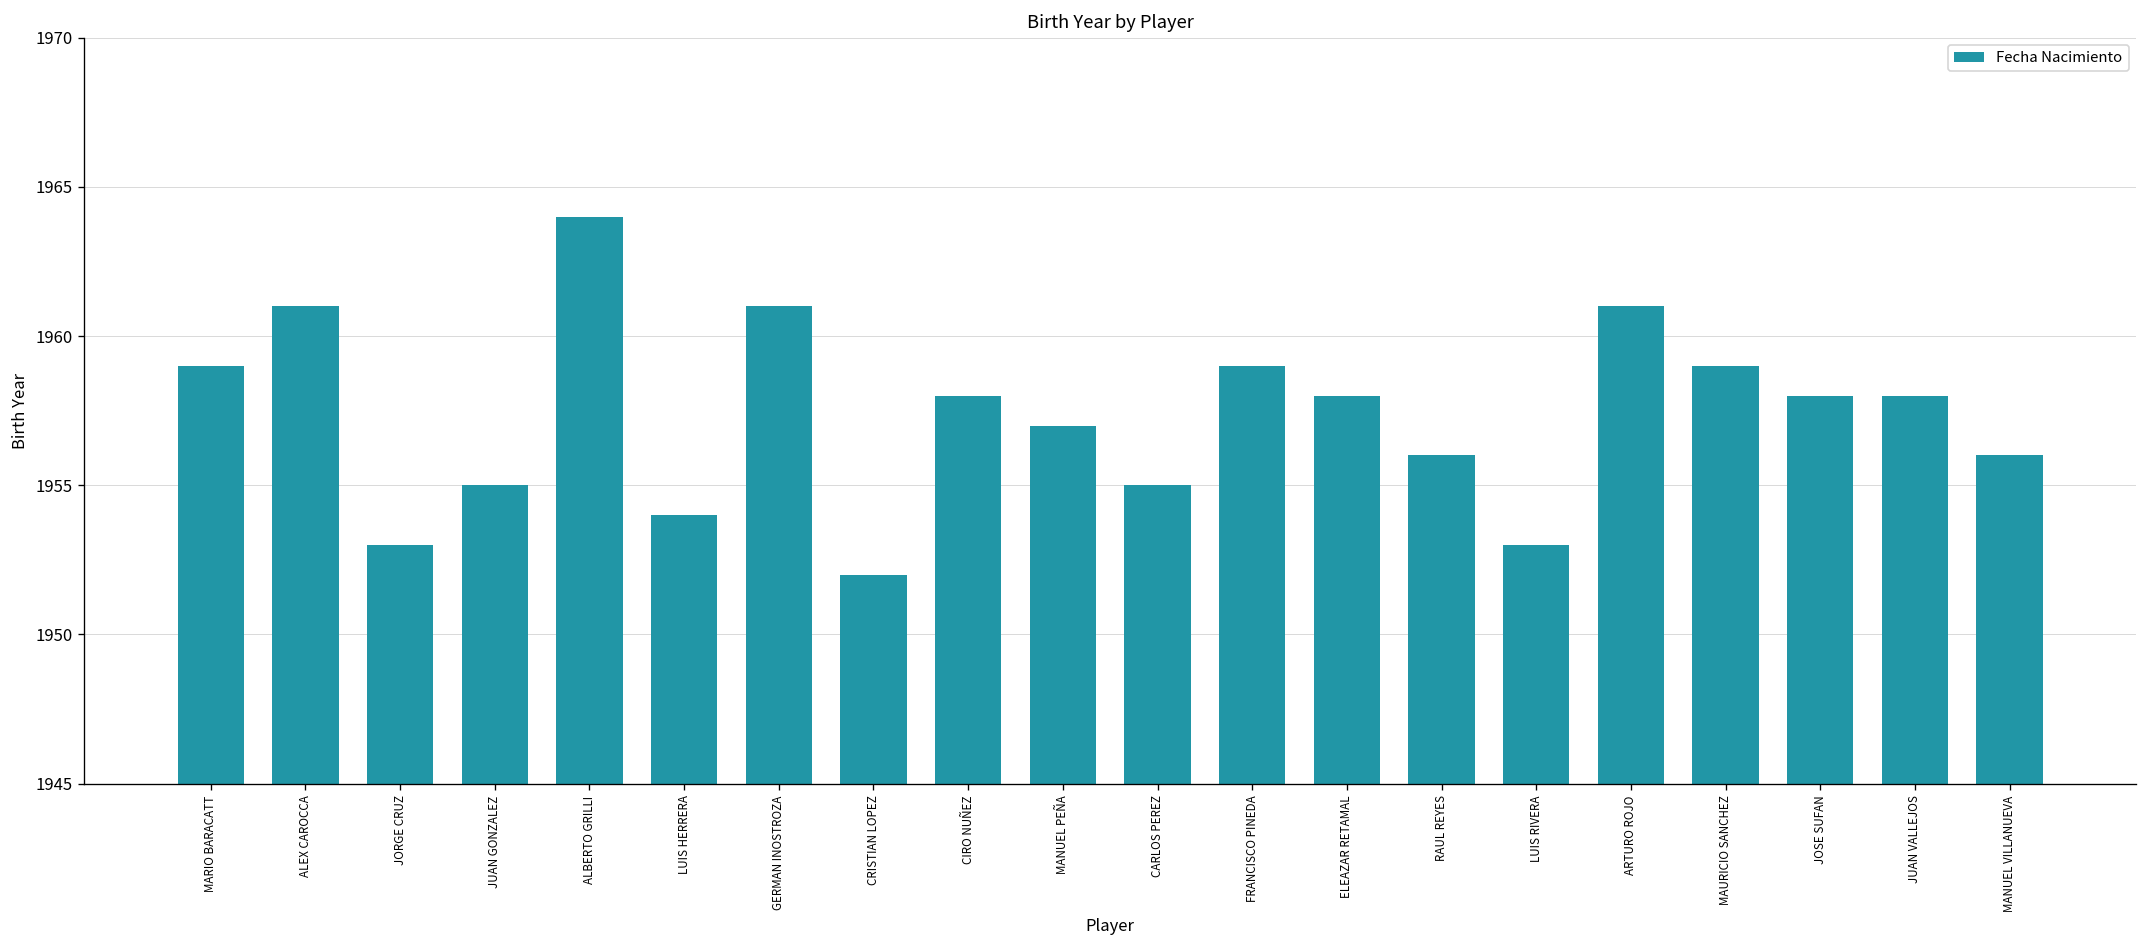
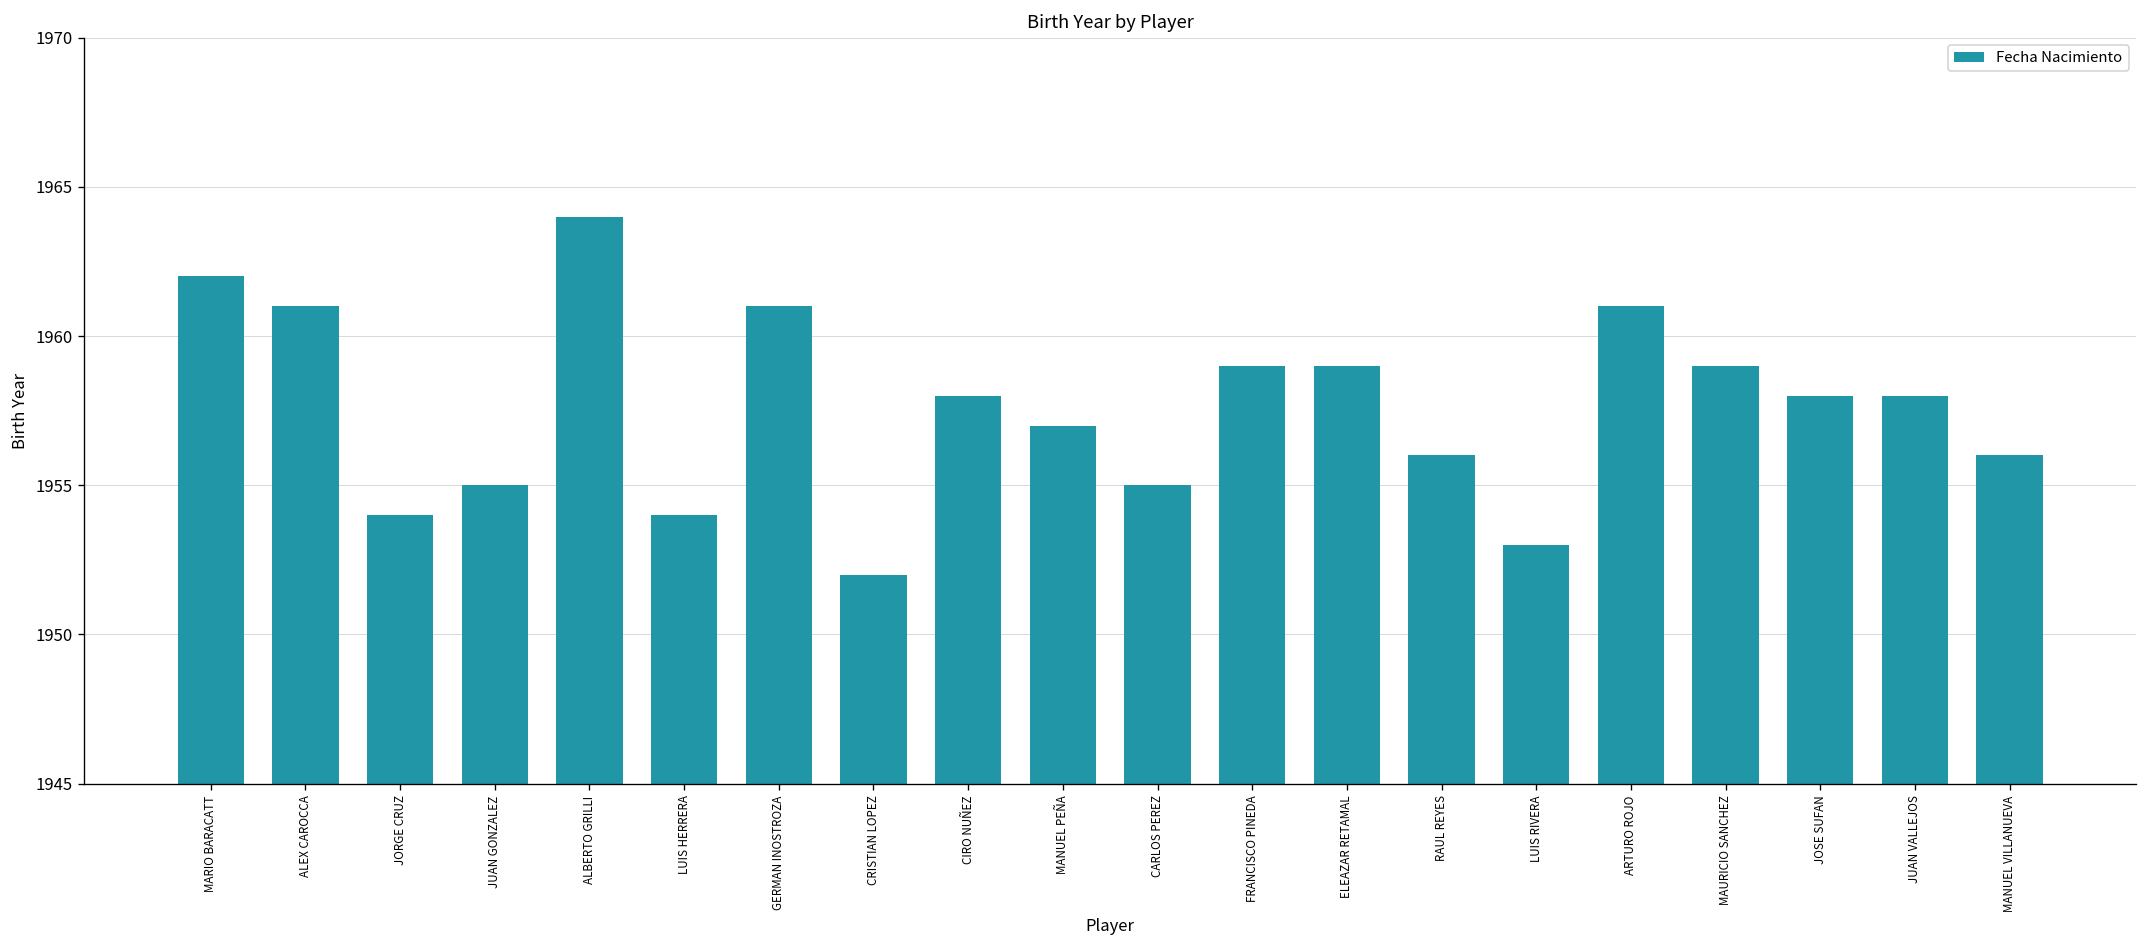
  {
-   "MARIO BARACATT": 1959,
+   "MARIO BARACATT": 1962,
    "ALEX CAROCCA": 1961,
-   "JORGE CRUZ": 1953,
+   "JORGE CRUZ": 1954,
    "JUAN GONZALEZ": 1955,
    "ALBERTO GRILLI": 1964,
    "LUIS HERRERA": 1954,
    "GERMAN INOSTROZA": 1961,
    "CRISTIAN LOPEZ": 1952,
    "CIRO NUÑEZ": 1958,
    "MANUEL PEÑA": 1957,
    "CARLOS PEREZ": 1955,
    "FRANCISCO PINEDA": 1959,
-   "ELEAZAR RETAMAL": 1958,
+   "ELEAZAR RETAMAL": 1959,
    "RAUL REYES": 1956,
    "LUIS RIVERA": 1953,
    "ARTURO ROJO": 1961,
    "MAURICIO SANCHEZ": 1959,
    "JOSE SUFAN": 1958,
    "JUAN VALLEJOS": 1958,
    "MANUEL VILLANUEVA": 1956
  }
